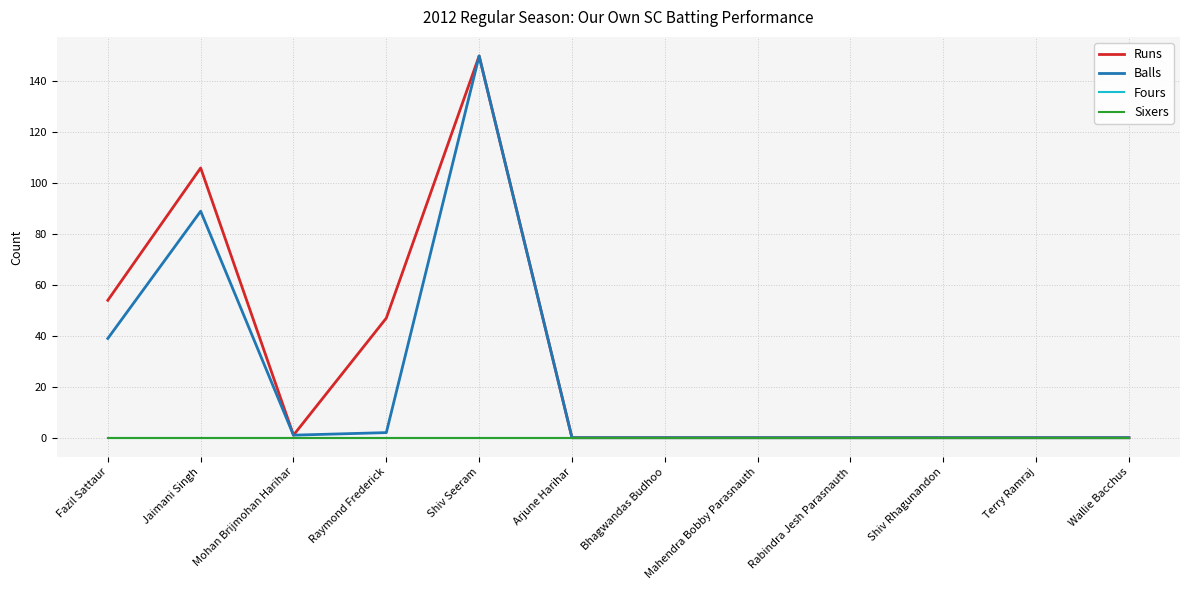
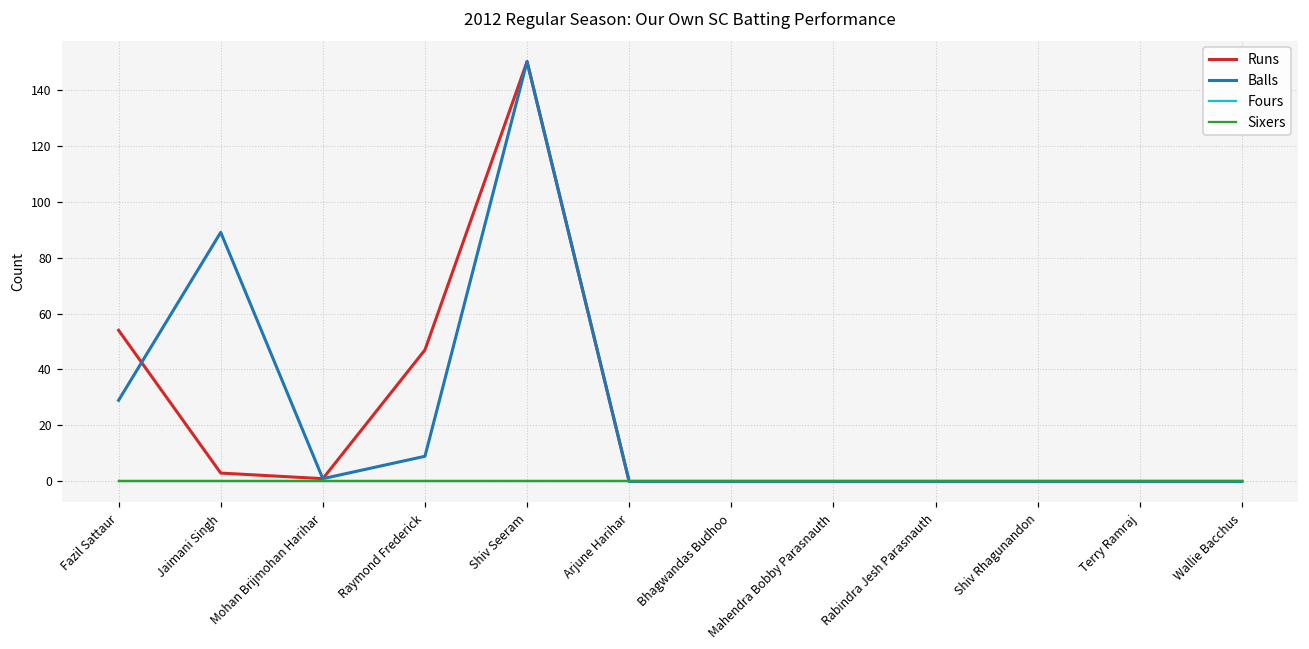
  {
    "Runs": {
      "Fazil Sattaur": 54,
-     "Jaimani Singh": 106,
+     "Jaimani Singh": 3,
      "Raymond Frederick": 47
    },
    "Balls": {
-     "Fazil Sattaur": 39,
+     "Fazil Sattaur": 29,
      "Jaimani Singh": 89,
-     "Raymond Frederick": 2
+     "Raymond Frederick": 9
    },
    "Sixers": {
      "Fazil Sattaur": 0,
      "Jaimani Singh": 0,
      "Raymond Frederick": 0,
      "Shiv Seeram": 0
    }
  }
